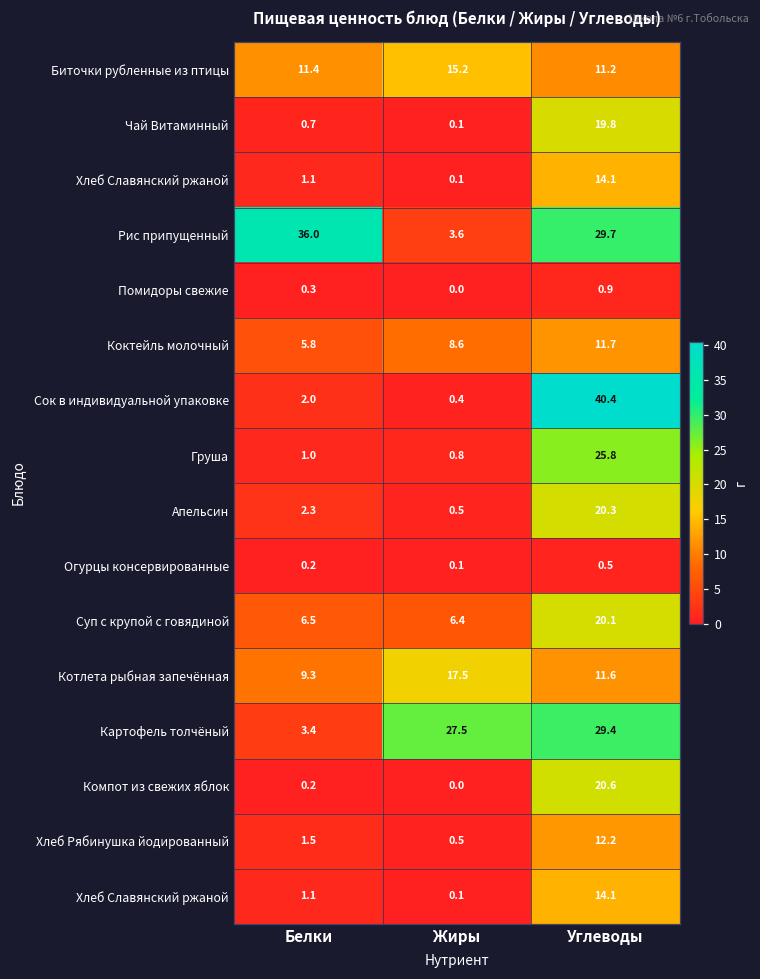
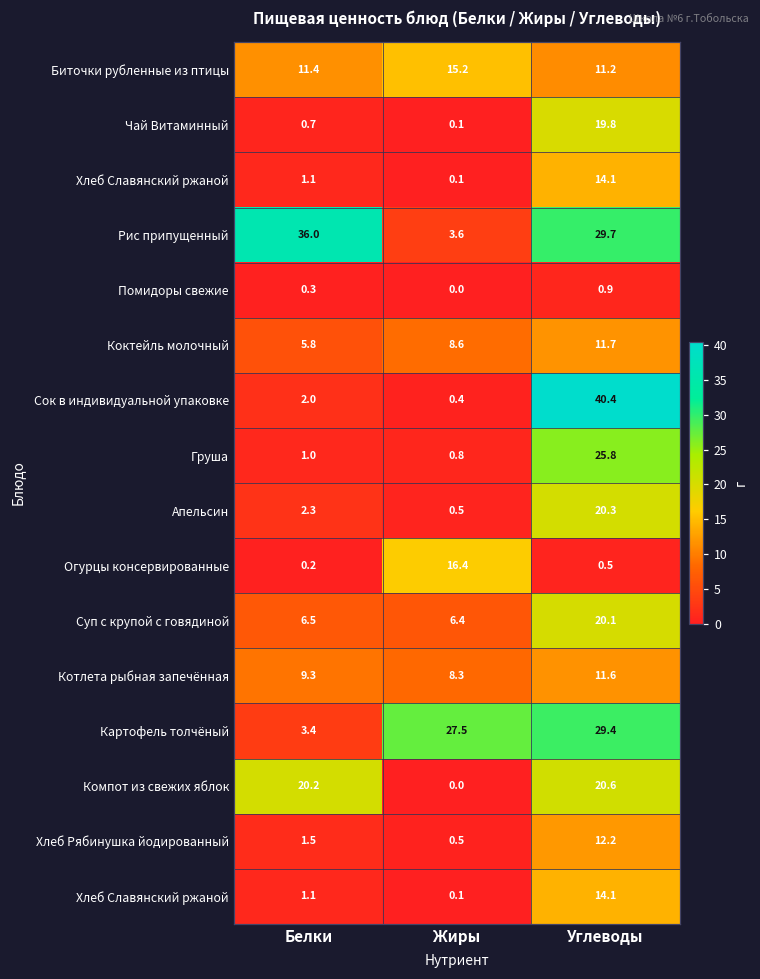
  {
    "Биточки рубленные из птицы": {
      "Белки": 11.4,
      "Жиры": 15.2,
      "Углеводы": 11.2
    },
    "Чай Витаминный": {
      "Белки": 0.7,
      "Жиры": 0.1,
      "Углеводы": 19.8
    },
    "Рис припущенный": {
      "Белки": 36.0,
      "Жиры": 3.6,
      "Углеводы": 29.7
    },
    "Помидоры свежие": {
      "Белки": 0.3,
      "Жиры": 0.0,
      "Углеводы": 0.9
    },
    "Коктейль молочный": {
      "Белки": 5.8,
      "Жиры": 8.6,
      "Углеводы": 11.7
    },
    "Сок в индивидуальной упаковке": {
      "Белки": 2.0,
      "Жиры": 0.4,
      "Углеводы": 40.4
    },
    "Груша": {
      "Белки": 1.0,
      "Жиры": 0.8,
      "Углеводы": 25.8
    },
    "Апельсин": {
      "Белки": 2.3,
      "Жиры": 0.5,
      "Углеводы": 20.3
    },
    "Огурцы консервированные": {
      "Белки": 0.2,
-     "Жиры": 0.1,
+     "Жиры": 16.4,
      "Углеводы": 0.5
    },
    "Суп с крупой с говядиной": {
      "Белки": 6.5,
      "Жиры": 6.4,
      "Углеводы": 20.1
    },
    "Котлета рыбная запечённая": {
      "Белки": 9.3,
-     "Жиры": 17.5,
+     "Жиры": 8.3,
      "Углеводы": 11.6
    },
    "Картофель толчёный": {
      "Белки": 3.4,
      "Жиры": 27.5,
      "Углеводы": 29.4
    },
    "Компот из свежих яблок": {
-     "Белки": 0.2,
+     "Белки": 20.2,
      "Жиры": 0.0,
      "Углеводы": 20.6
    },
    "Хлеб Рябинушка йодированный": {
      "Белки": 1.5,
      "Жиры": 0.5,
      "Углеводы": 12.2
    }
  }
